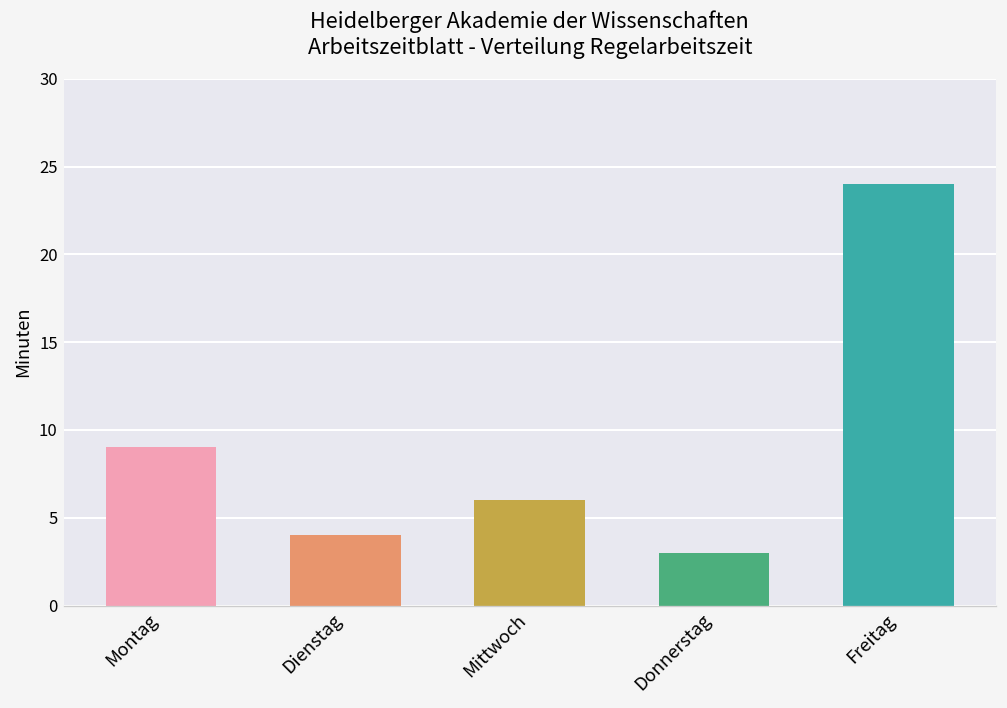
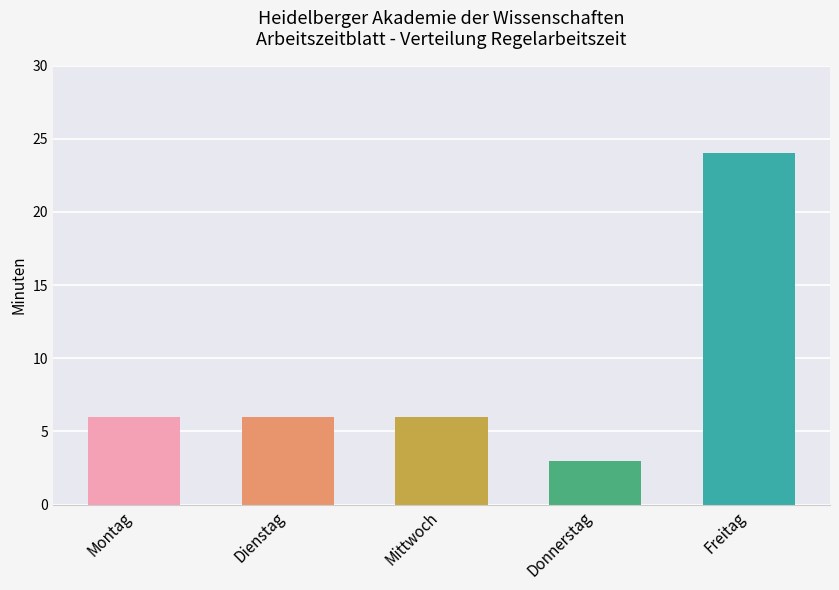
  {
-   "Montag": 9,
-   "Dienstag": 4,
+   "Montag": 6,
+   "Dienstag": 6,
    "Mittwoch": 6,
    "Donnerstag": 3,
    "Freitag": 24
  }
